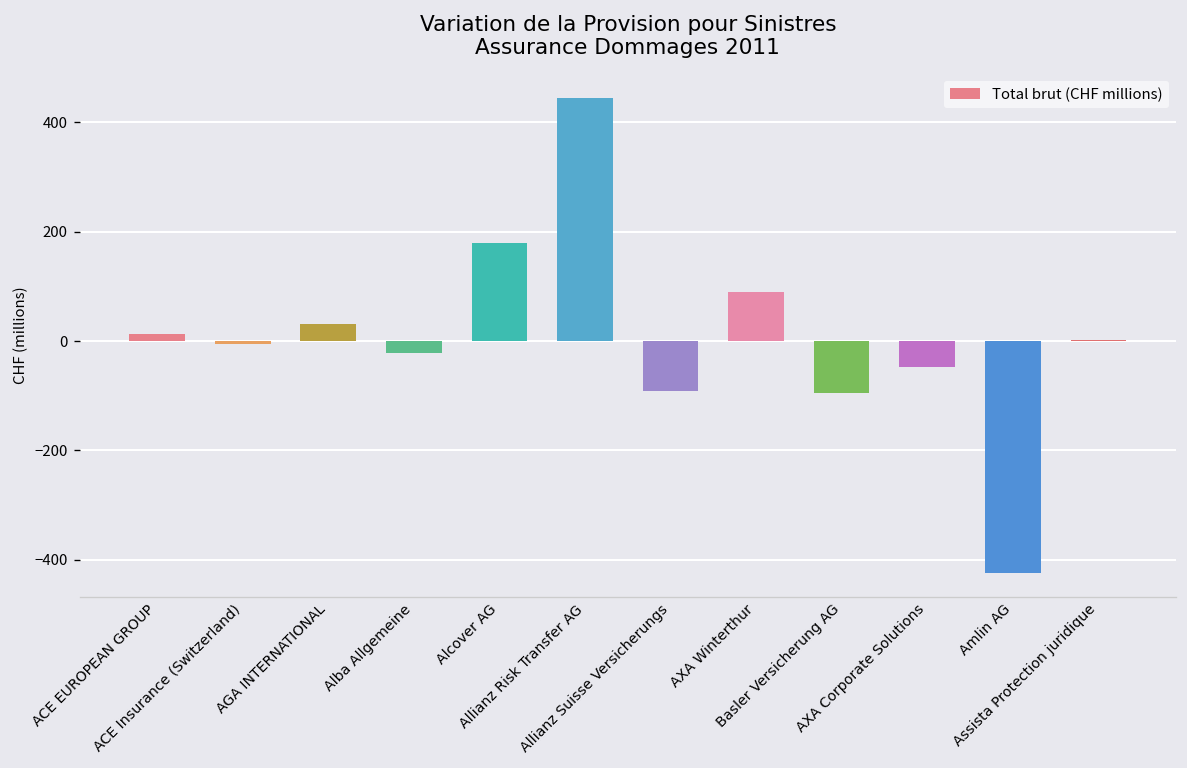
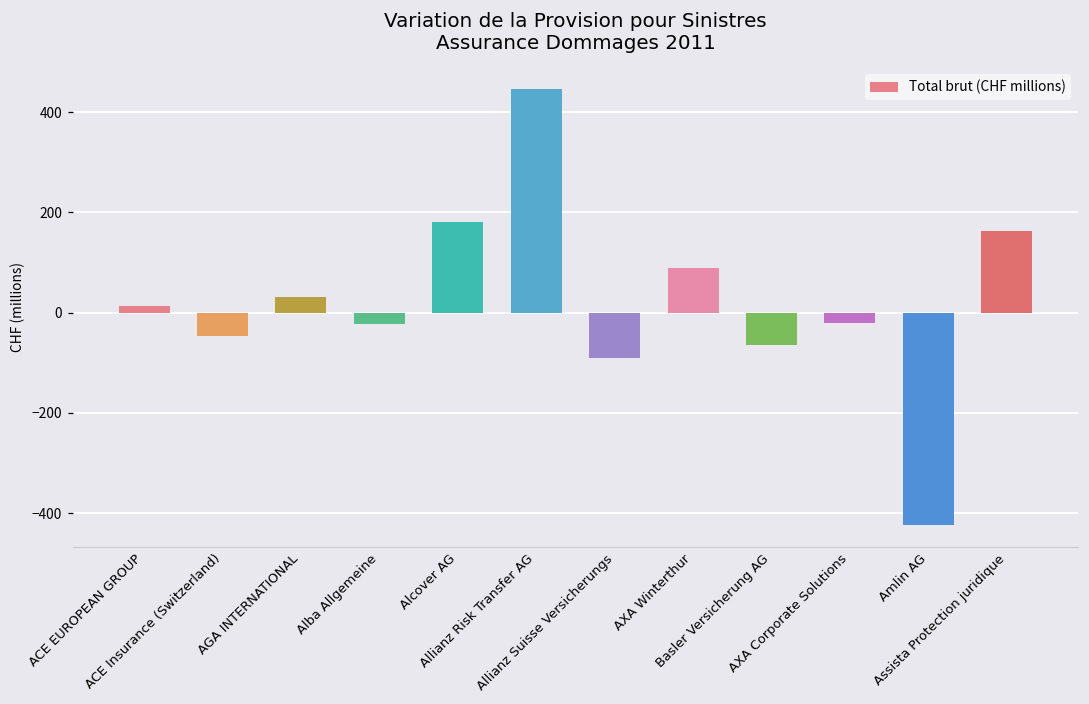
  {
    "ACE EUROPEAN GROUP": 10,
-   "ACE Insurance (Switzerland)": 0,
+   "ACE Insurance (Switzerland)": -50,
    "AGA INTERNATIONAL": 30,
    "Alba Allgemeine": -20,
    "Alcover AG": 180,
    "Allianz Risk Transfer AG": 450,
    "Allianz Suisse Versicherungs": -90,
    "AXA Winterthur": 90,
-   "Basler Versicherung AG": -90,
-   "AXA Corporate Solutions": -50,
+   "Basler Versicherung AG": -60,
+   "AXA Corporate Solutions": -20,
    "Amlin AG": -420,
-   "Assista Protection juridique": 0
+   "Assista Protection juridique": 160
  }
